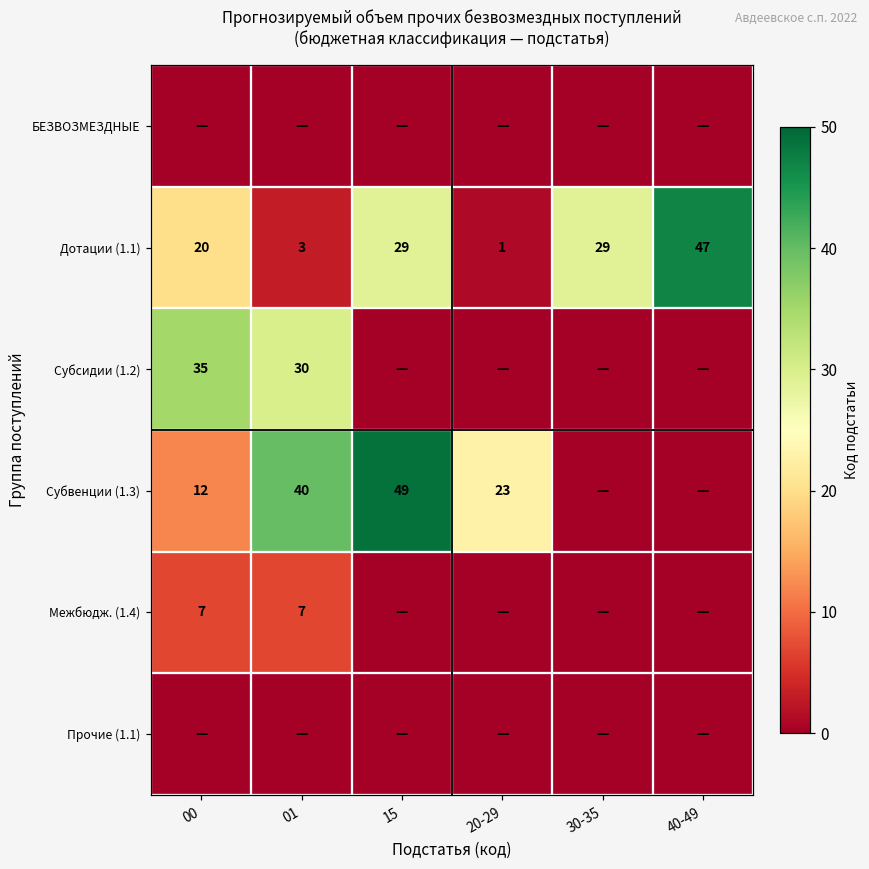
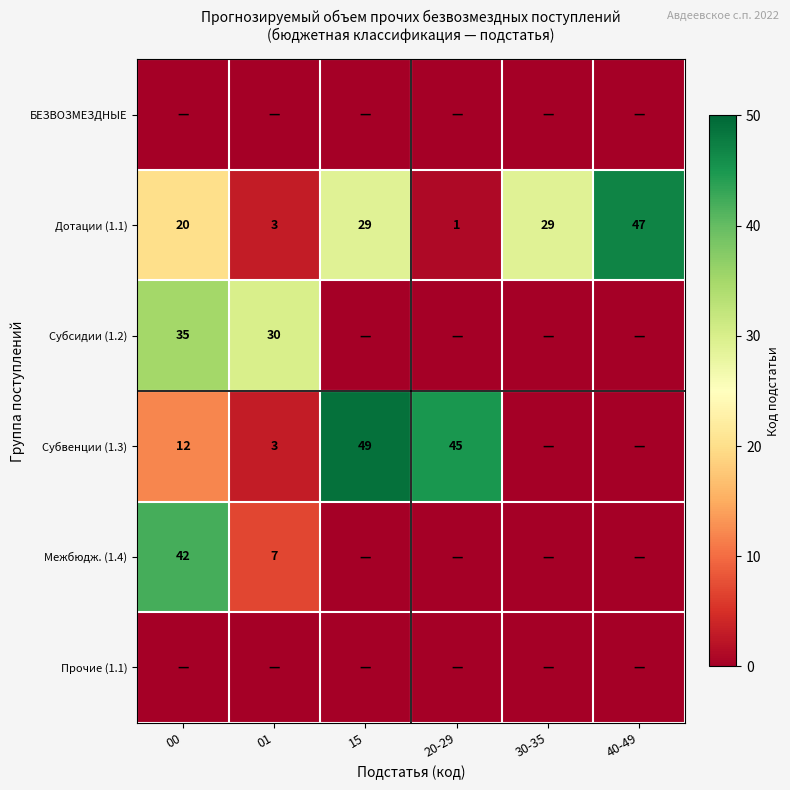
  {
    "Дотации (1.1)": {
      "00": 20,
      "01": 3,
      "15": 29,
      "20-29": 1,
      "30-35": 29,
      "40-49": 47
    },
    "Субсидии (1.2)": {
      "00": 35,
      "01": 30
    },
    "Субвенции (1.3)": {
      "00": 12,
-     "01": 40,
+     "01": 3,
      "15": 49,
-     "20-29": 23
+     "20-29": 45
    },
    "Межбюдж. (1.4)": {
-     "00": 7,
+     "00": 42,
      "01": 7
    }
  }
